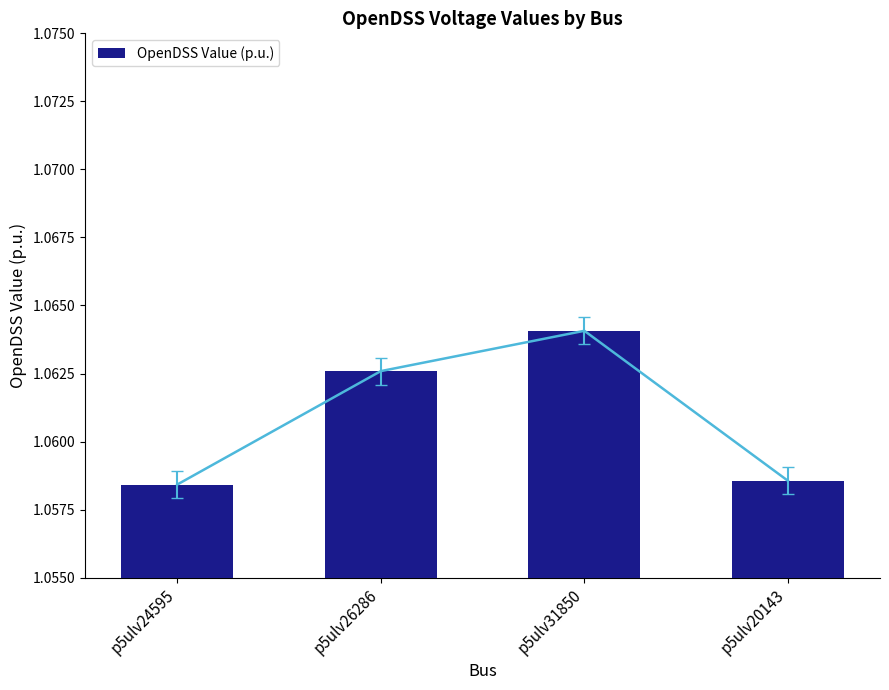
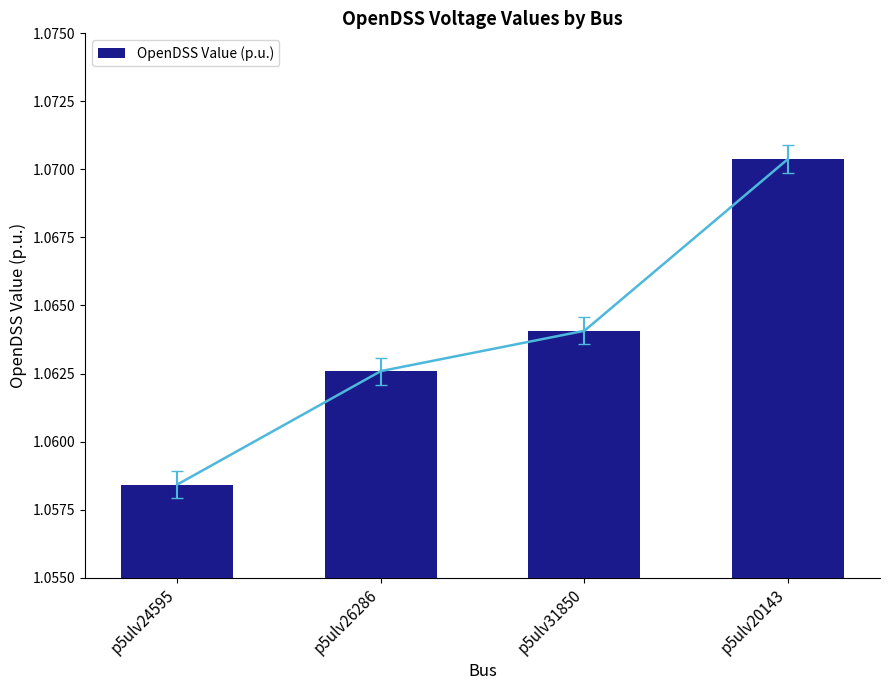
  {
    "OpenDSS Value (p.u.)": {
      "p5ulv24595": 1.0584,
      "p5ulv26286": 1.0626,
      "p5ulv31850": 1.0641,
-     "p5ulv20143": 1.0586
+     "p5ulv20143": 1.0704
    }
  }
